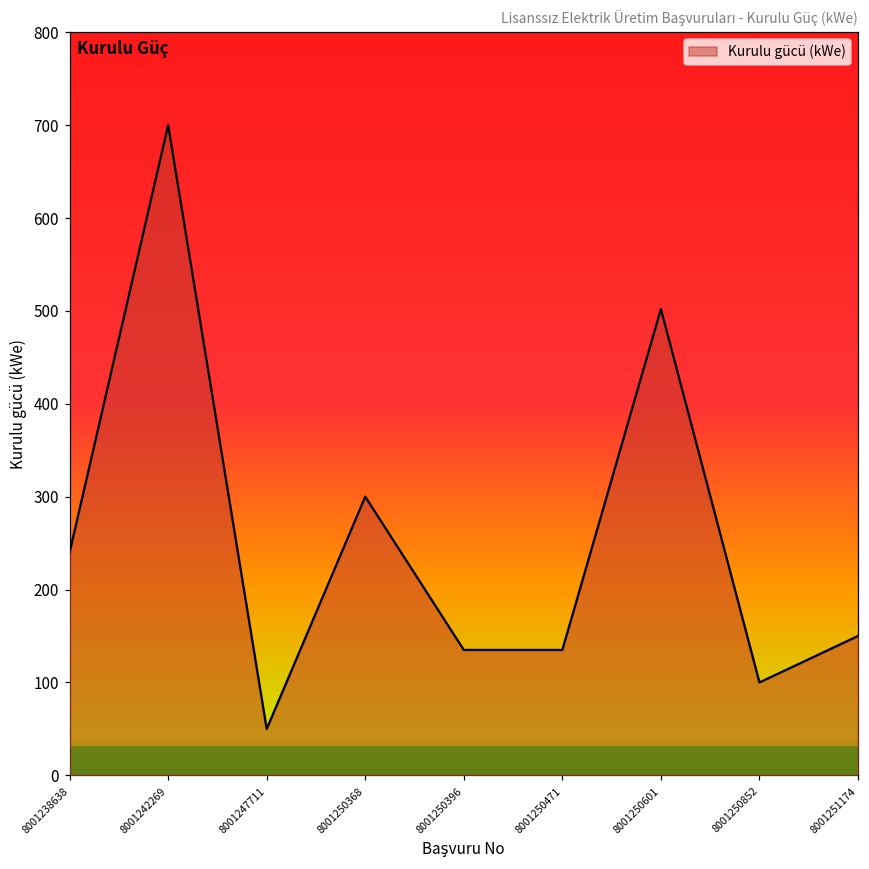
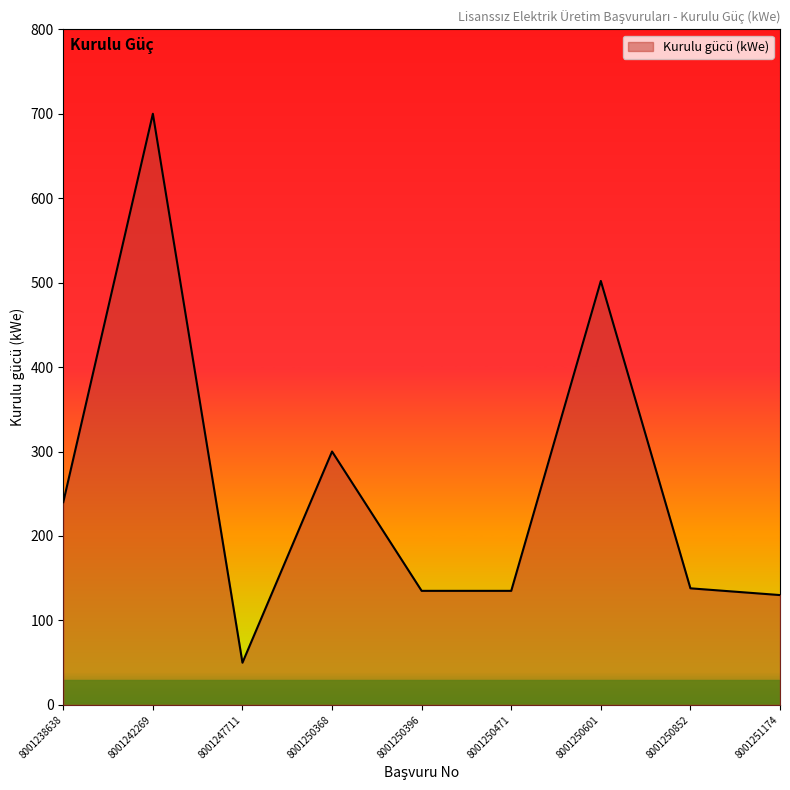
  {
    "8001238638": 240,
    "8001242269": 700,
    "8001247711": 50,
    "8001250368": 300,
    "8001250396": 140,
    "8001250471": 140,
    "8001250601": 500,
-   "8001250852": 100,
-   "8001251174": 150
+   "8001250852": 140,
+   "8001251174": 130
  }
